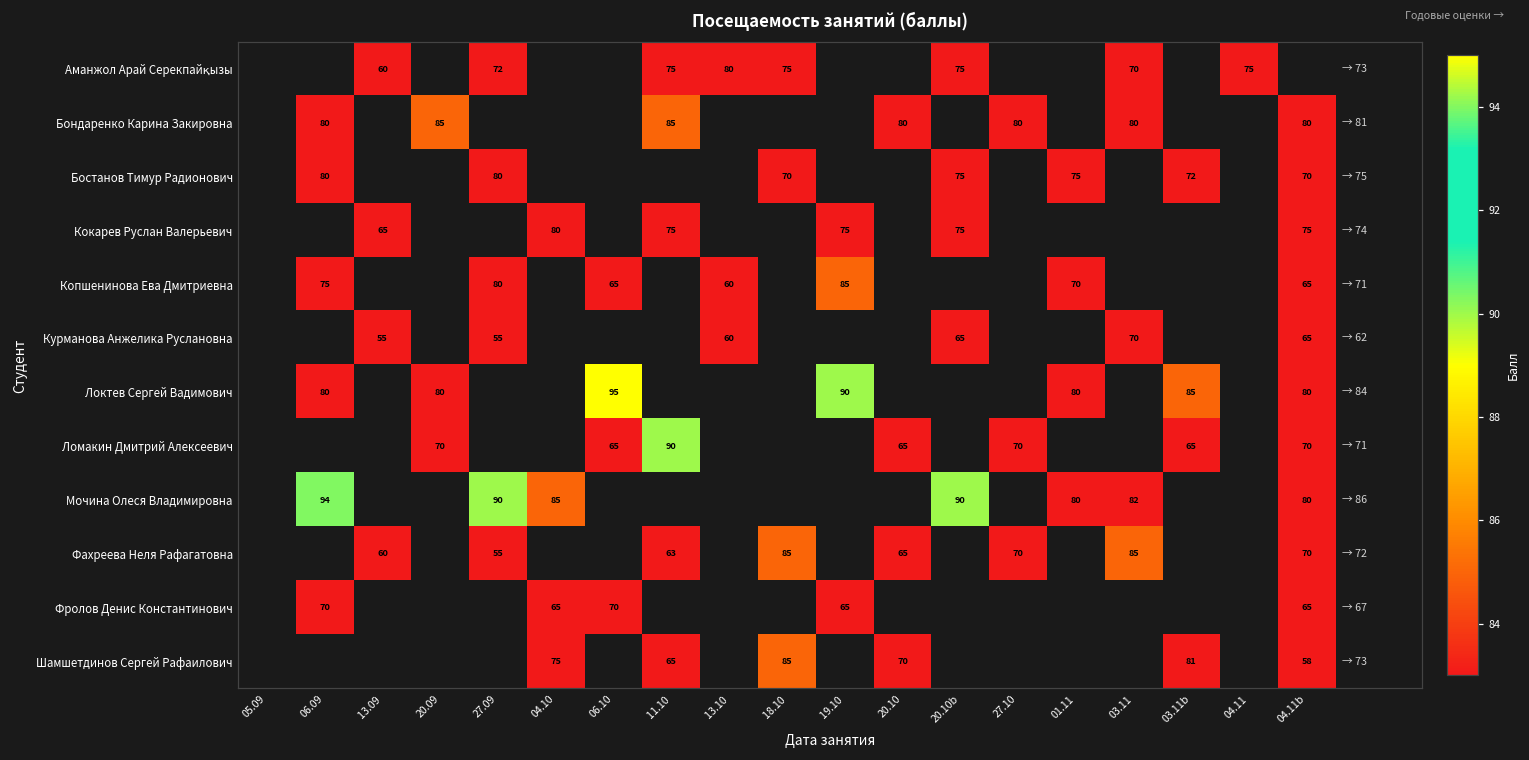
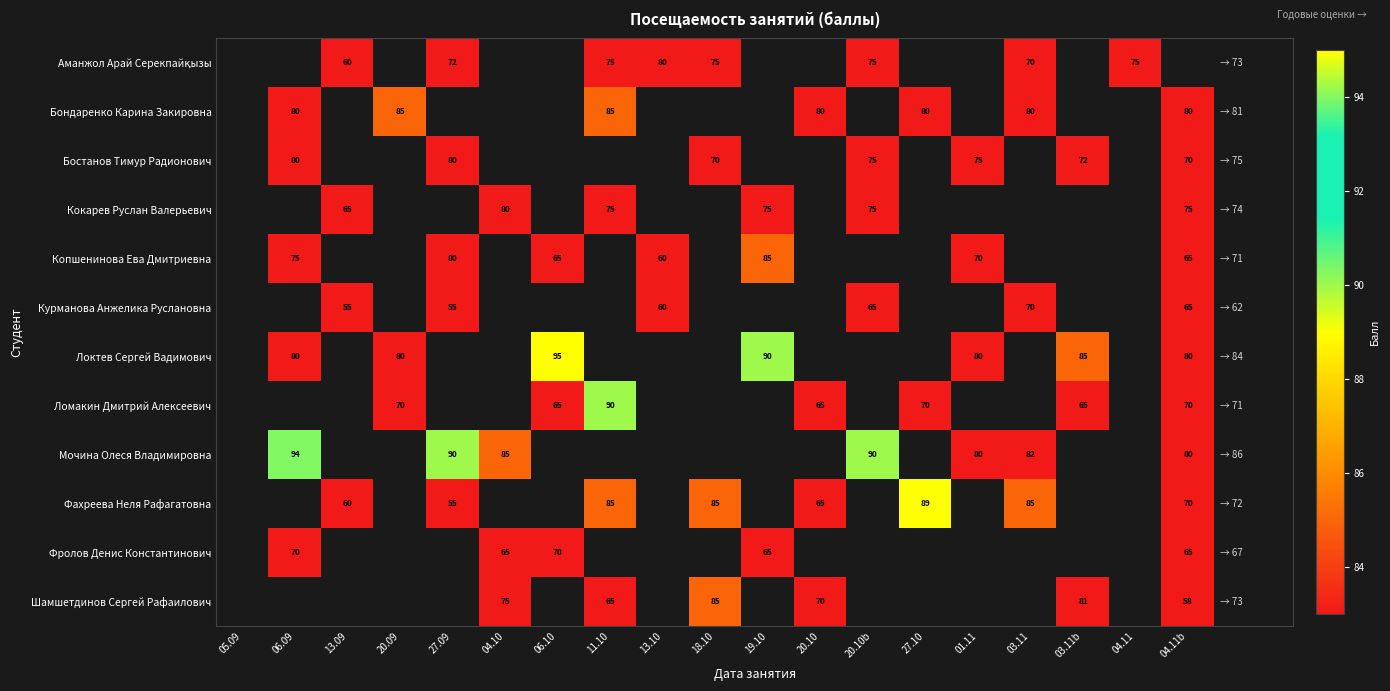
  {
    "Аманжол Арай Серекпайқызы": {
      "13.09": 60,
      "27.09": 72,
      "11.10": 75,
      "13.10": 80,
      "18.10": 75,
      "20.10b": 75,
      "03.11": 70,
      "04.11": 75
    },
    "Бондаренко Карина Закировна": {
      "06.09": 80,
      "20.09": 85,
      "11.10": 85,
      "20.10": 80,
      "27.10": 80,
      "03.11": 80,
      "04.11b": 80
    },
    "Бостанов Тимур Радионович": {
      "06.09": 80,
      "27.09": 80,
      "18.10": 70,
      "20.10b": 75,
      "01.11": 75,
      "03.11b": 72,
      "04.11b": 70
    },
    "Кокарев Руслан Валерьевич": {
      "13.09": 65,
      "04.10": 80,
      "11.10": 75,
      "19.10": 75,
      "20.10b": 75,
      "04.11b": 75
    },
    "Копшенинова Ева Дмитриевна": {
      "06.09": 75,
      "27.09": 80,
      "06.10": 65,
      "13.10": 60,
      "19.10": 85,
      "01.11": 70,
      "04.11b": 65
    },
    "Курманова Анжелика Руслановна": {
      "13.09": 55,
      "27.09": 55,
      "13.10": 60,
      "20.10b": 65,
      "03.11": 70,
      "04.11b": 65
    },
    "Локтев Сергей Вадимович": {
      "06.09": 80,
      "20.09": 80,
      "06.10": 95,
      "19.10": 90,
      "01.11": 80,
      "03.11b": 85,
      "04.11b": 80
    },
    "Ломакин Дмитрий Алексеевич": {
      "20.09": 70,
      "06.10": 65,
      "11.10": 90,
      "20.10": 65,
      "27.10": 70,
      "03.11b": 65,
      "04.11b": 70
    },
    "Мочина Олеся Владимировна": {
      "06.09": 94,
      "27.09": 90,
      "04.10": 85,
      "20.10b": 90,
      "01.11": 80,
      "03.11": 82,
      "04.11b": 80
    },
    "Фахреева Неля Рафагатовна": {
      "13.09": 60,
      "27.09": 55,
-     "11.10": 63,
+     "11.10": 85,
      "18.10": 85,
      "20.10": 65,
-     "27.10": 70,
+     "27.10": 89,
      "03.11": 85,
      "04.11b": 70
    },
    "Фролов Денис Константинович": {
      "06.09": 70,
      "04.10": 65,
      "06.10": 70,
      "19.10": 65,
      "04.11b": 65
    },
    "Шамшетдинов Сергей Рафаилович": {
      "04.10": 75,
      "11.10": 65,
      "18.10": 85,
      "20.10": 70,
      "03.11b": 81,
      "04.11b": 58
    }
  }
